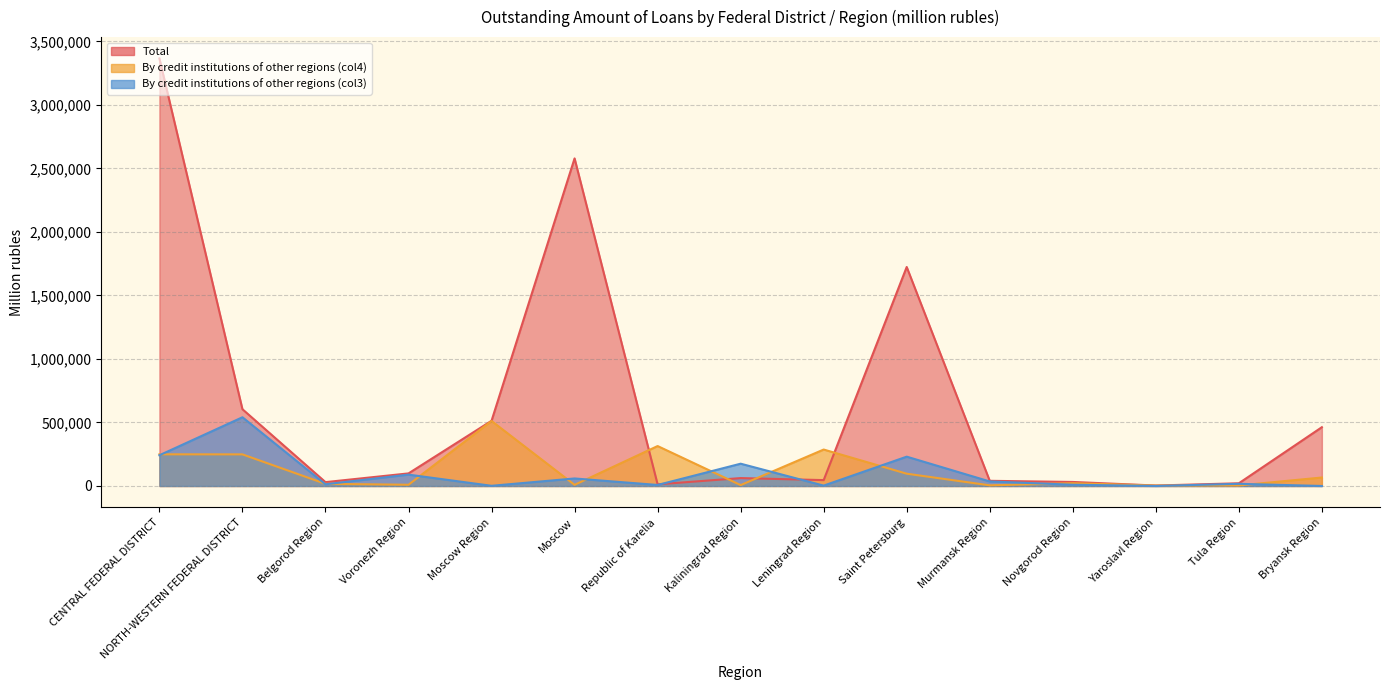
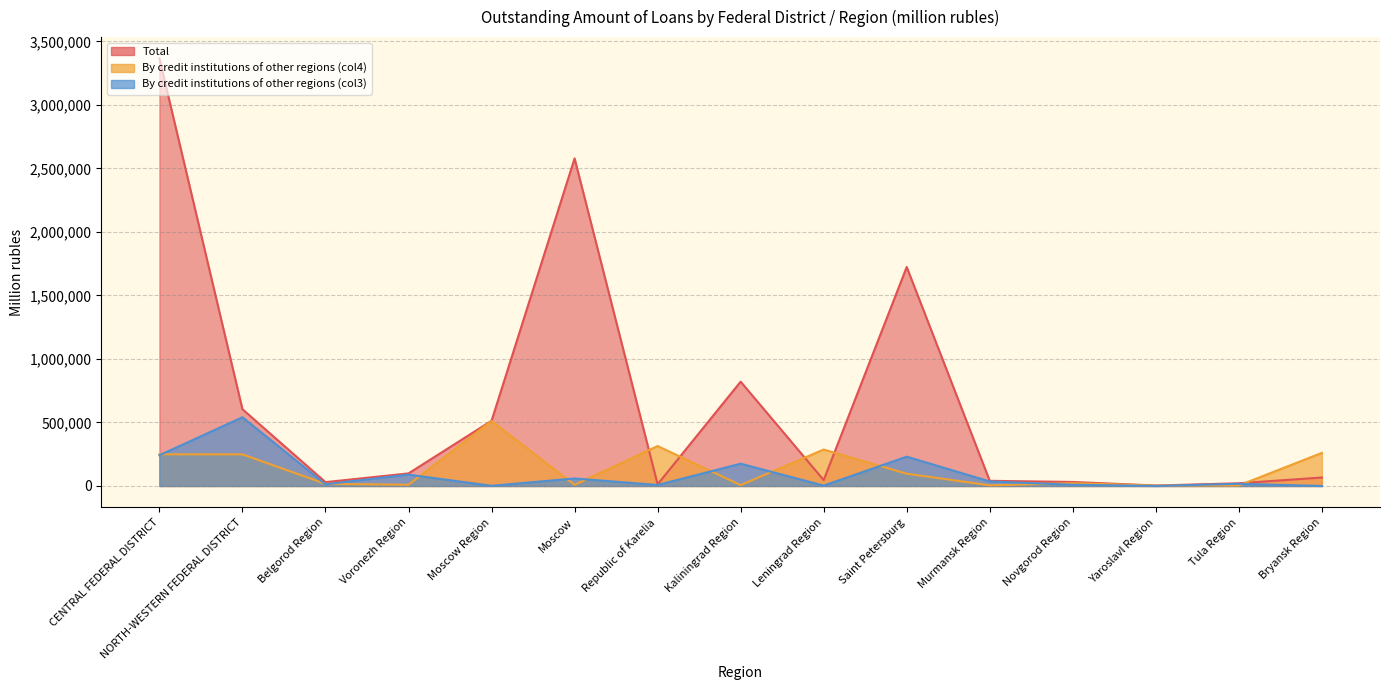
  {
    "Total": {
      "NORTH-WESTERN FEDERAL DISTRICT": "600,000",
      "Moscow": "2,580,000",
-     "Kaliningrad Region": "60,000",
+     "Kaliningrad Region": "820,000",
      "Leningrad Region": "50,000",
      "Saint Petersburg": "1,720,000",
-     "Bryansk Region": "460,000"
+     "Bryansk Region": "70,000"
    },
    "By credit institutions of other regions (col4)": {
      "NORTH-WESTERN FEDERAL DISTRICT": "250,000",
      "Voronezh Region": "10,000",
      "Moscow": "10,000",
      "Republic of Karelia": "310,000",
      "Kaliningrad Region": "10,000",
      "Leningrad Region": "290,000",
      "Saint Petersburg": "100,000",
      "Murmansk Region": "10,000",
-     "Bryansk Region": "70,000"
+     "Bryansk Region": "260,000"
    },
    "By credit institutions of other regions (col3)": {
      "NORTH-WESTERN FEDERAL DISTRICT": "540,000",
      "Moscow Region": "0",
      "Moscow": "60,000",
      "Kaliningrad Region": "180,000",
      "Leningrad Region": "0",
      "Saint Petersburg": "230,000",
      "Bryansk Region": "0"
    }
  }
